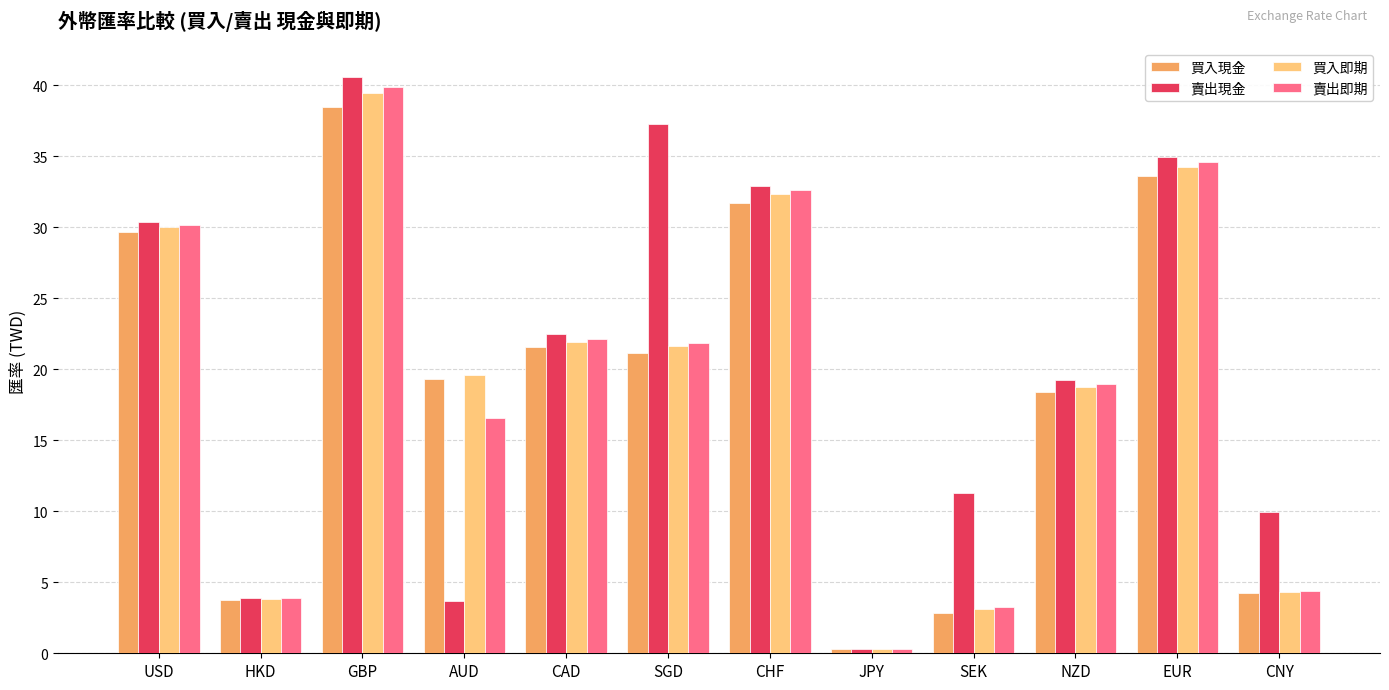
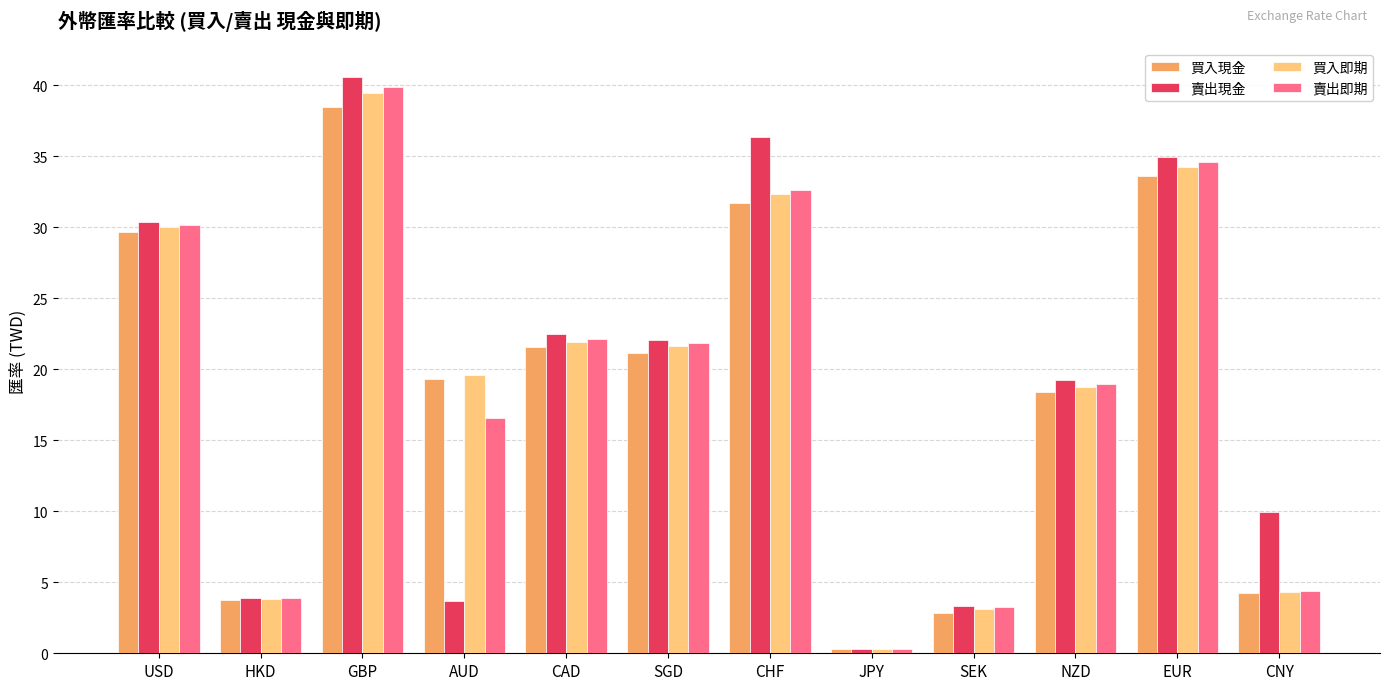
  {
    "賣出現金": {
      "USD": 30.4,
      "HKD": 3.9,
      "GBP": 40.6,
      "AUD": 3.7,
      "CAD": 22.5,
-     "SGD": 37.3,
-     "CHF": 32.9,
+     "SGD": 22.1,
+     "CHF": 36.4,
      "JPY": 0.3,
-     "SEK": 11.3,
+     "SEK": 3.3,
      "NZD": 19.2,
      "EUR": 34.9,
      "CNY": 9.9
    },
    "賣出即期": {
      "USD": 30.1,
      "HKD": 3.9,
      "GBP": 39.9,
      "AUD": 16.5,
      "CAD": 22.2,
      "SGD": 21.8,
      "CHF": 32.6,
      "JPY": 0.3,
      "SEK": 3.3,
      "NZD": 19.0,
      "EUR": 34.6,
      "CNY": 4.4
    }
  }
